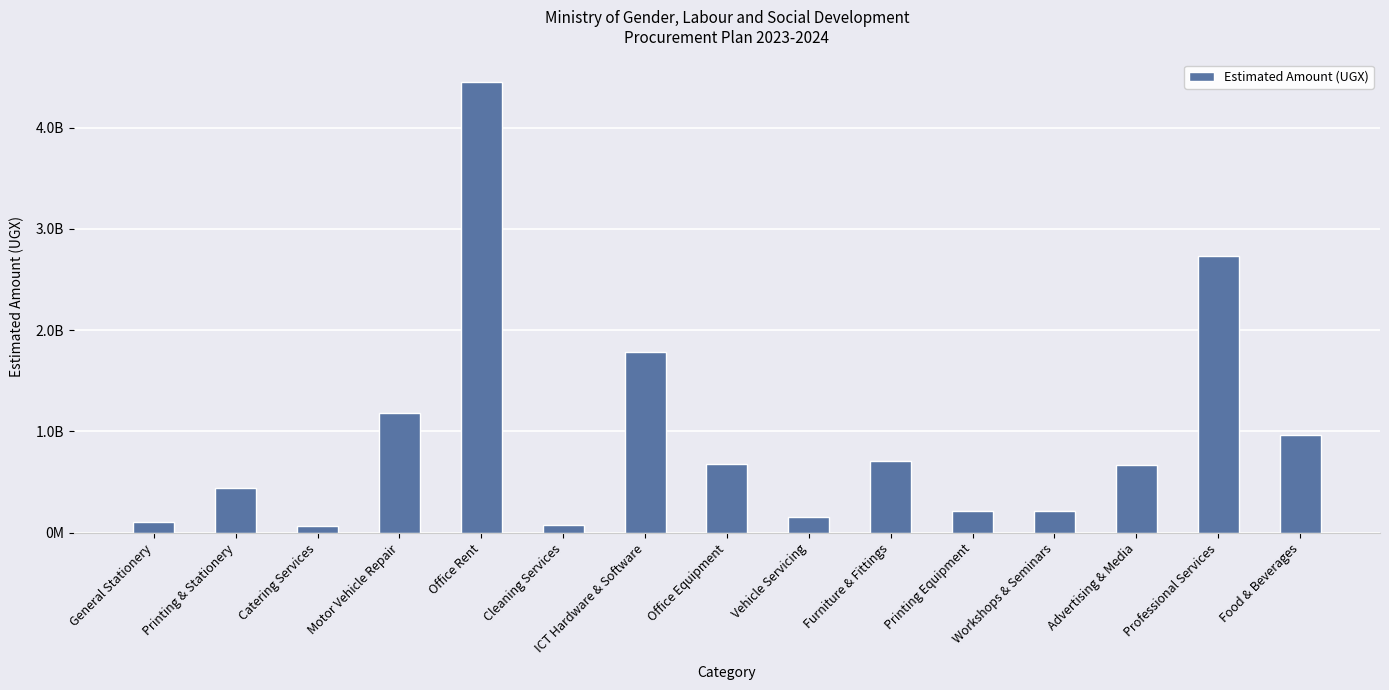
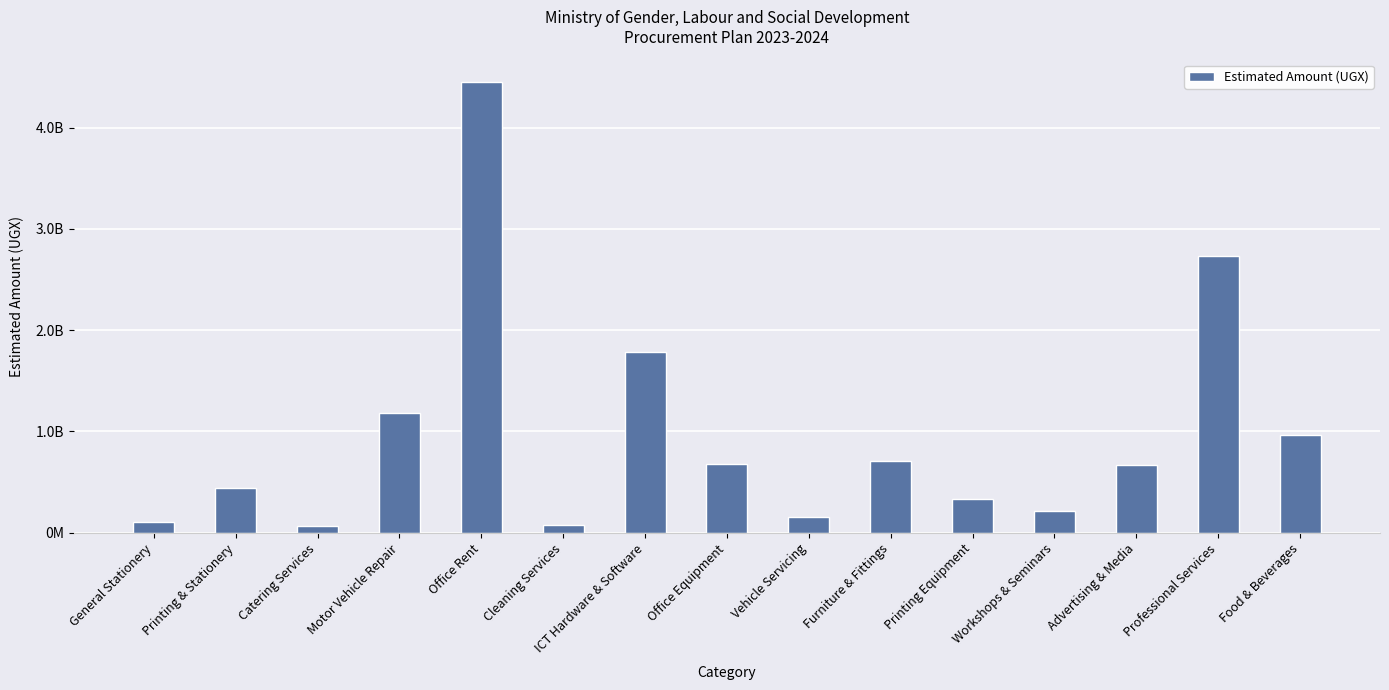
  {
    "General Stationery": 110000000,
    "Printing & Stationery": 440000000,
    "Catering Services": 70000000,
    "Motor Vehicle Repair": 1180000000,
    "Office Rent": 4450000000,
    "Cleaning Services": 70000000,
    "ICT Hardware & Software": 1780000000,
    "Office Equipment": 680000000,
    "Vehicle Servicing": 160000000,
    "Furniture & Fittings": 710000000,
-   "Printing Equipment": 210000000,
+   "Printing Equipment": 330000000,
    "Workshops & Seminars": 220000000,
    "Advertising & Media": 670000000,
    "Professional Services": 2730000000,
    "Food & Beverages": 960000000
  }
